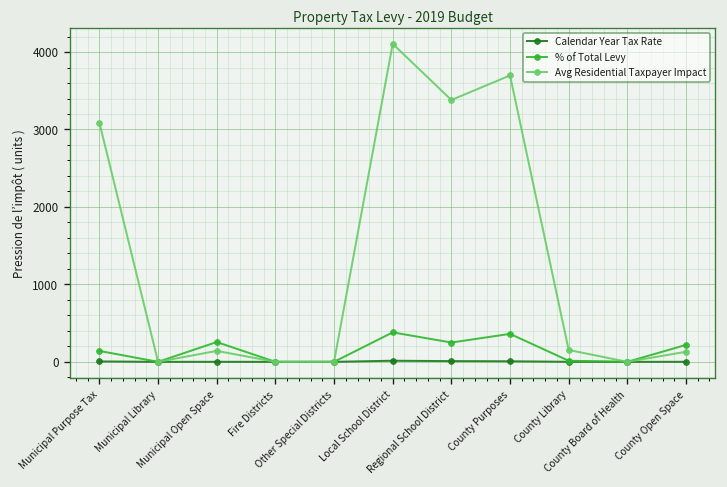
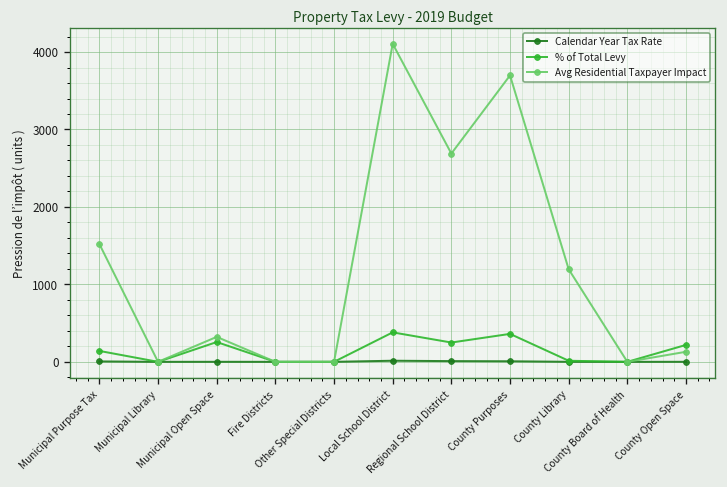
  {
    "Calendar Year Tax Rate": {
      "Municipal Purpose Tax": 0,
      "Municipal Open Space": 0,
      "Local School District": 0,
      "Regional School District": 0,
      "County Purposes": 0,
      "County Open Space": 0
    },
    "% of Total Levy": {
      "Municipal Purpose Tax": 100,
      "Municipal Open Space": 300,
      "Local School District": 400,
      "Regional School District": 200,
      "County Purposes": 400,
      "County Open Space": 200
    },
    "Avg Residential Taxpayer Impact": {
-     "Municipal Purpose Tax": 3100,
-     "Municipal Open Space": 100,
+     "Municipal Purpose Tax": 1500,
+     "Municipal Open Space": 300,
      "Local School District": 4100,
-     "Regional School District": 3400,
+     "Regional School District": 2700,
      "County Purposes": 3700,
-     "County Library": 200,
+     "County Library": 1200,
      "County Open Space": 100
    }
  }
